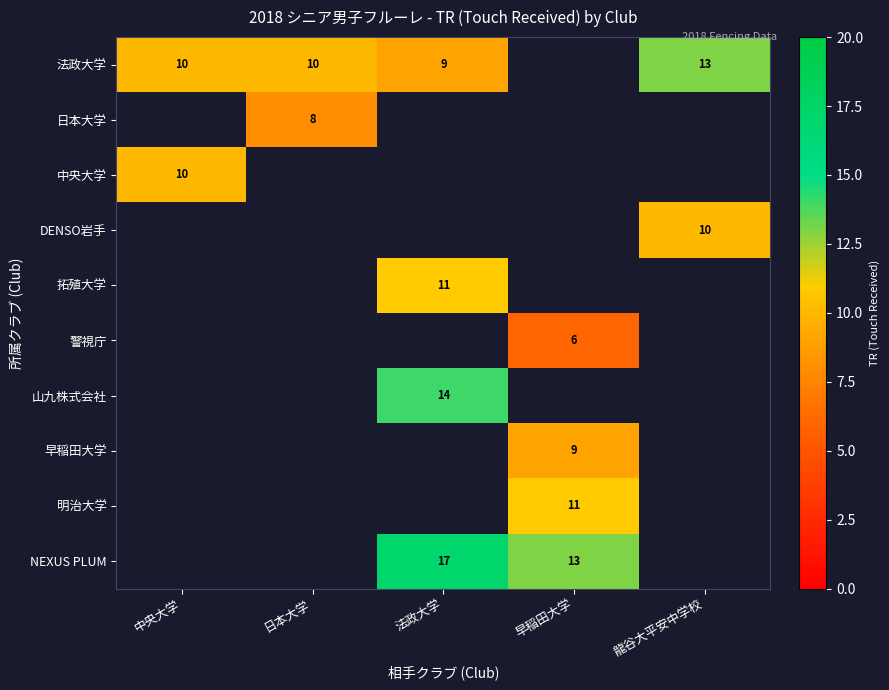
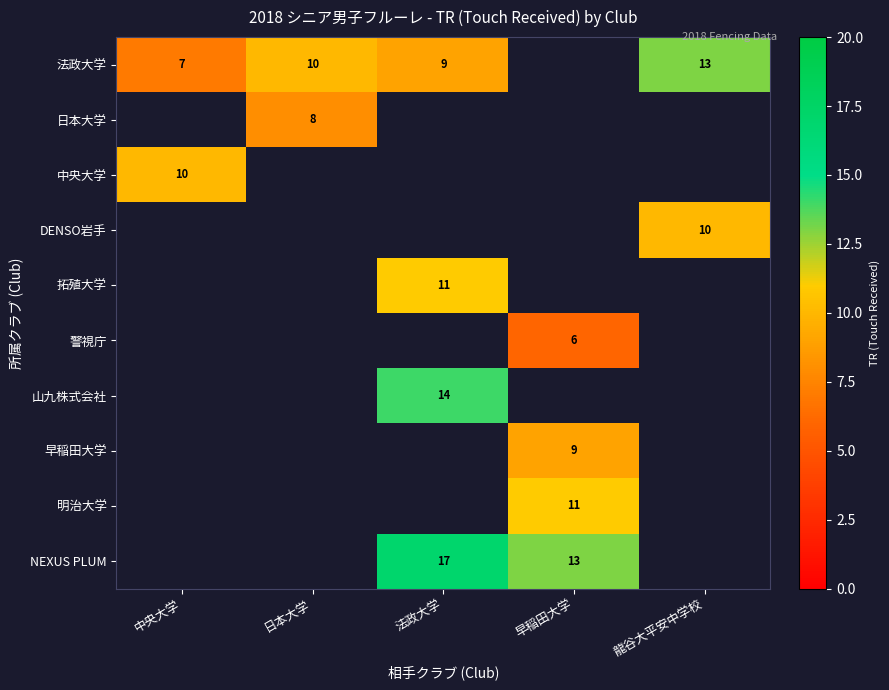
  {
    "法政大学": {
-     "中央大学": 10,
+     "中央大学": 7,
      "日本大学": 10,
      "法政大学": 9,
      "龍谷大平安中学校": 13
    },
    "日本大学": {
      "日本大学": 8
    },
    "中央大学": {
      "中央大学": 10
    },
    "DENSO岩手": {
      "龍谷大平安中学校": 10
    },
    "拓殖大学": {
      "法政大学": 11
    },
    "警視庁": {
      "早稲田大学": 6
    },
    "山九株式会社": {
      "法政大学": 14
    },
    "早稲田大学": {
      "早稲田大学": 9
    },
    "明治大学": {
      "早稲田大学": 11
    },
    "NEXUS PLUM": {
      "法政大学": 17,
      "早稲田大学": 13
    }
  }
